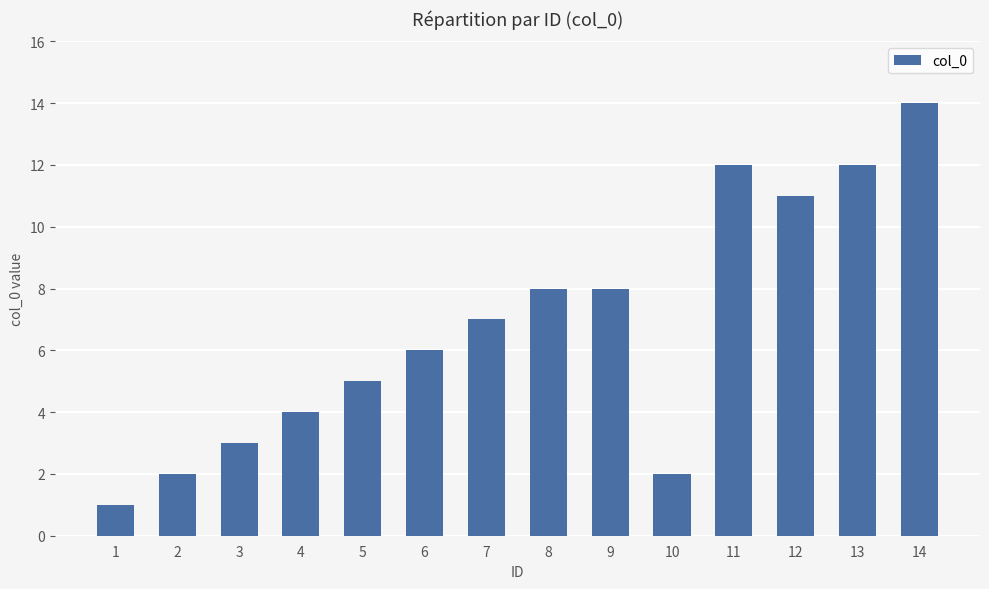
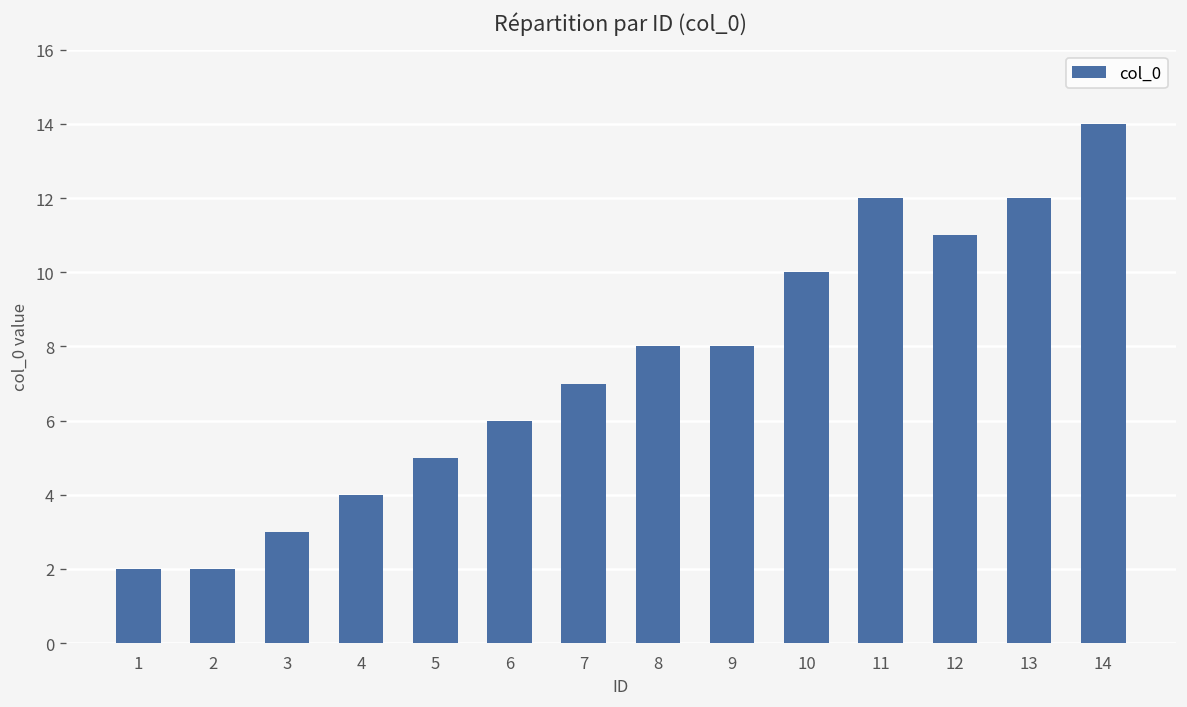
  {
-   "1": 1,
+   "1": 2,
    "2": 2,
    "3": 3,
    "4": 4,
    "5": 5,
    "6": 6,
    "7": 7,
    "8": 8,
    "9": 8,
-   "10": 2,
+   "10": 10,
    "11": 12,
    "12": 11,
    "13": 12,
    "14": 14
  }
